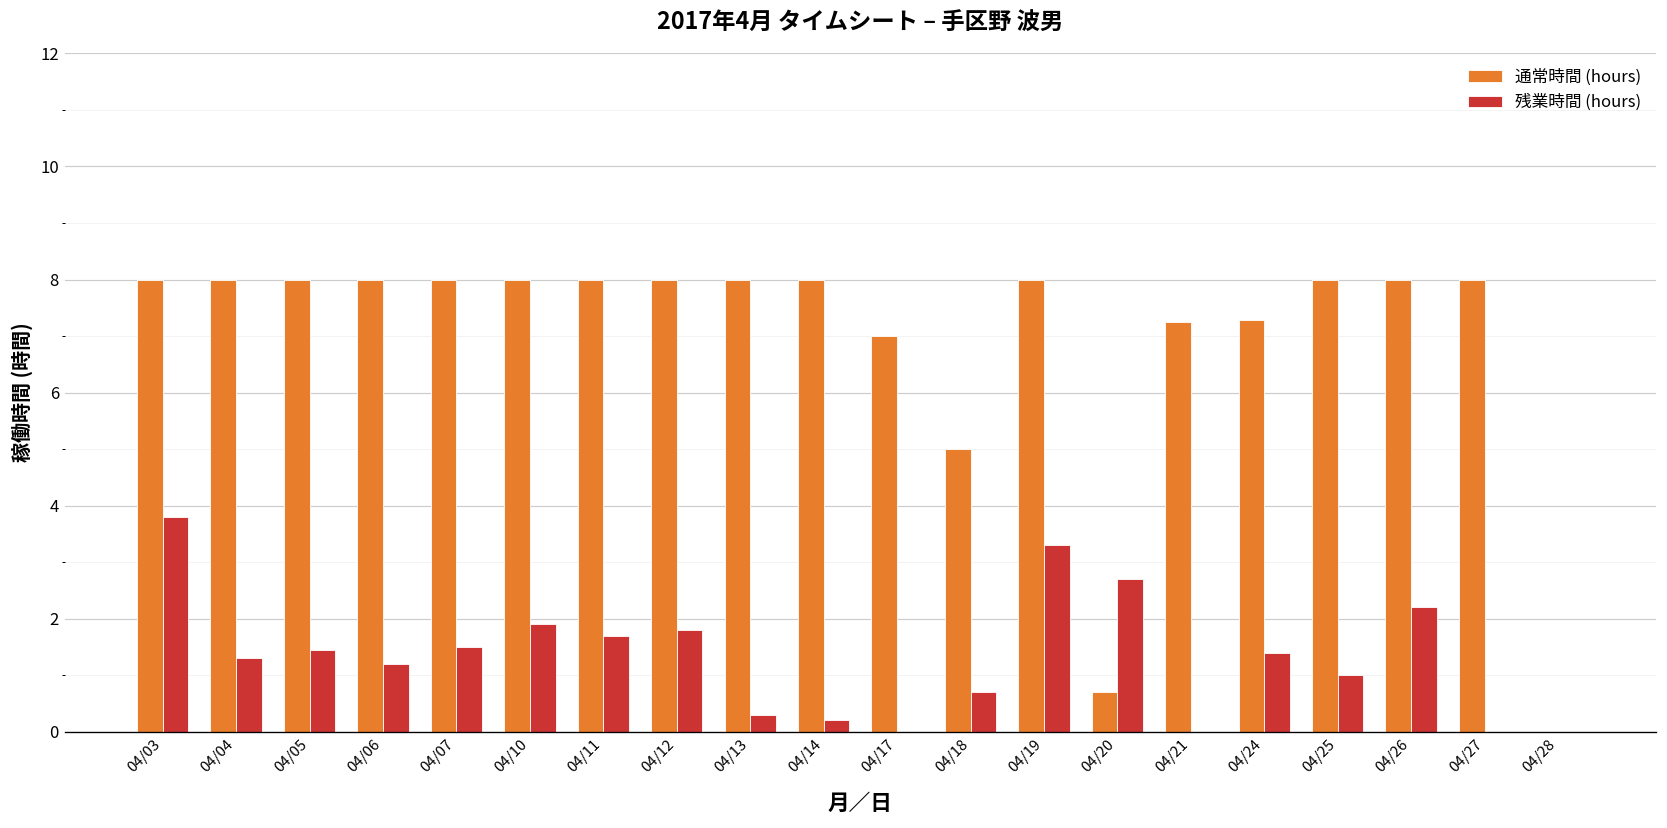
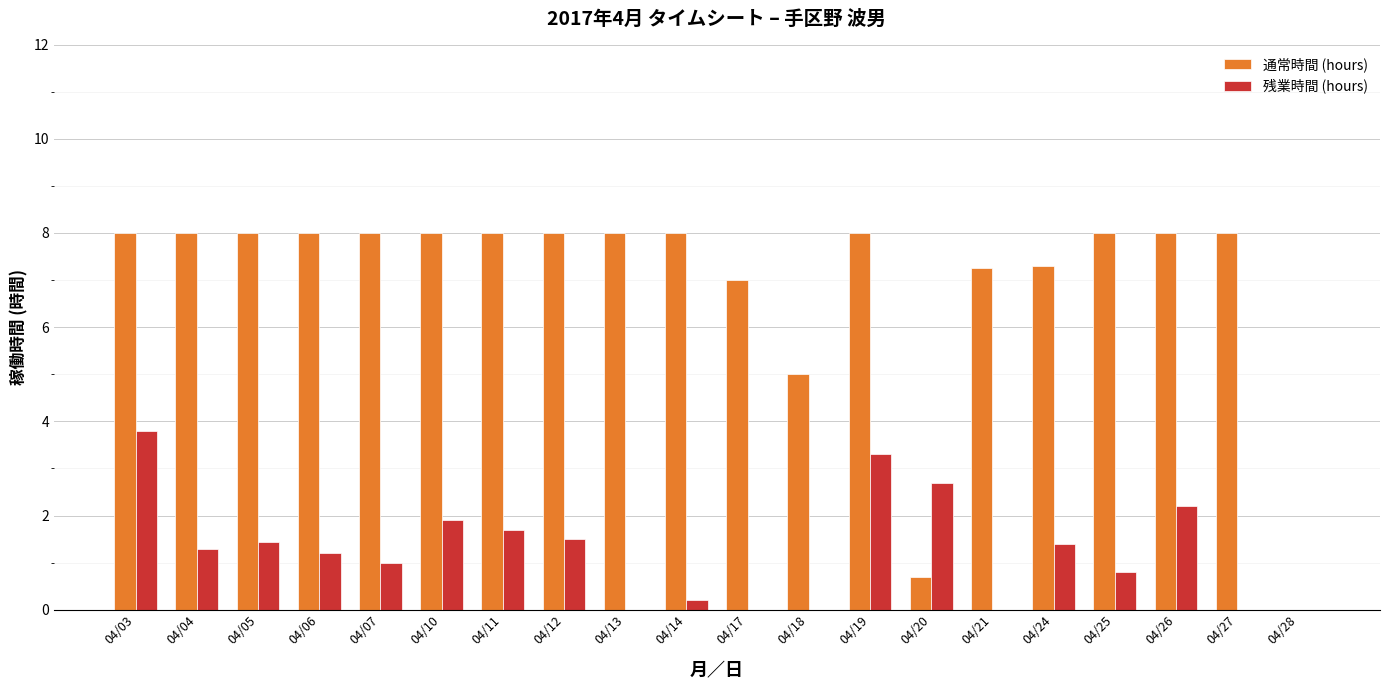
  {
    "通常時間 (hours)": {
      "04/03": 8.0,
      "04/04": 8.0,
      "04/05": 8.0,
      "04/06": 8.0,
      "04/07": 8.0,
      "04/10": 8.0,
      "04/11": 8.0,
      "04/12": 8.0,
      "04/13": 8.0,
      "04/14": 8.0,
      "04/17": 7.0,
      "04/18": 5.0,
      "04/19": 8.0,
      "04/20": 0.7,
      "04/21": 7.3,
      "04/24": 7.3,
      "04/25": 8.0,
      "04/26": 8.0,
      "04/27": 8.0,
      "04/28": 0.0
    },
    "残業時間 (hours)": {
      "04/03": 3.8,
      "04/04": 1.3,
      "04/05": 1.5,
      "04/06": 1.2,
-     "04/07": 1.5,
+     "04/07": 1.0,
      "04/10": 1.9,
      "04/11": 1.7,
-     "04/12": 1.8,
-     "04/13": 0.3,
+     "04/12": 1.5,
+     "04/13": 0.0,
      "04/14": 0.2,
      "04/17": 0.0,
-     "04/18": 0.7,
+     "04/18": 0.0,
      "04/19": 3.3,
      "04/20": 2.7,
      "04/21": 0.0,
      "04/24": 1.4,
-     "04/25": 1.0,
+     "04/25": 0.8,
      "04/26": 2.2,
      "04/27": 0.0,
      "04/28": 0.0
    }
  }
